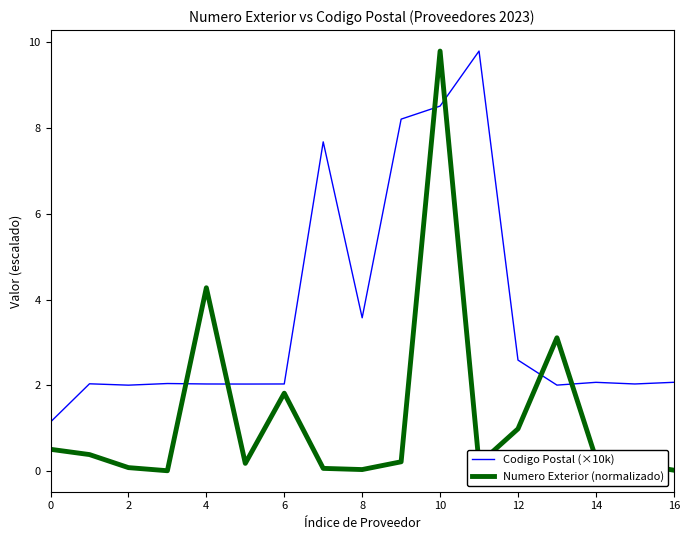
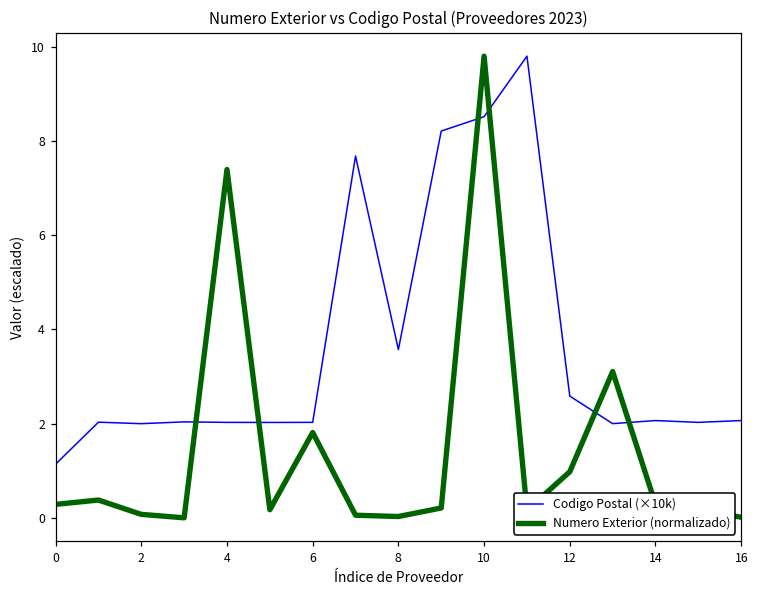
  {
    "Codigo Postal (×10k)": {
      "0": 1.1,
      "2": 2.0,
      "4": 2.0,
      "6": 2.0,
      "8": 3.6,
      "10": 8.5,
      "12": 2.6,
      "14": 2.1,
      "16": 2.1
    },
    "Numero Exterior (normalizado)": {
-     "0": 0.5,
+     "0": 0.3,
      "2": 0.1,
-     "4": 4.3,
+     "4": 7.4,
      "6": 1.8,
      "8": 0.0,
      "10": 9.8,
      "12": 1.0,
      "16": 0.0
    }
  }
